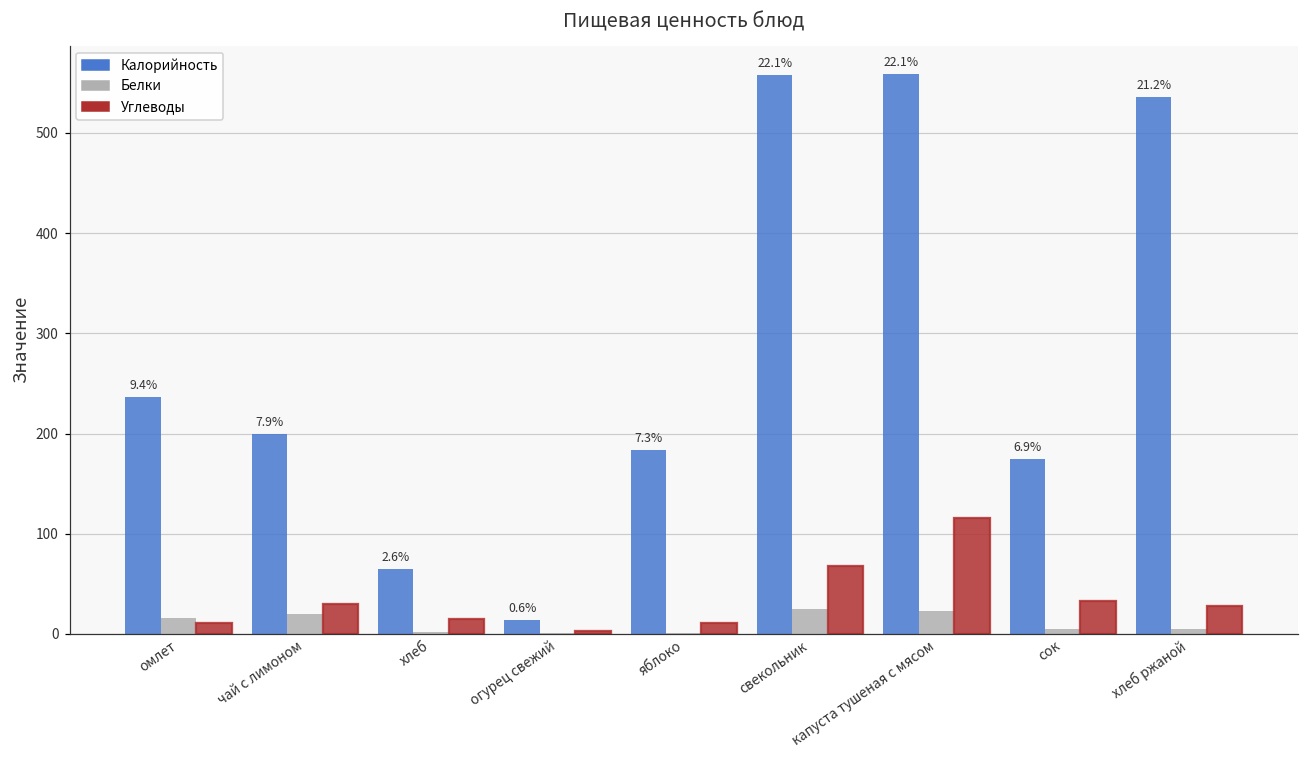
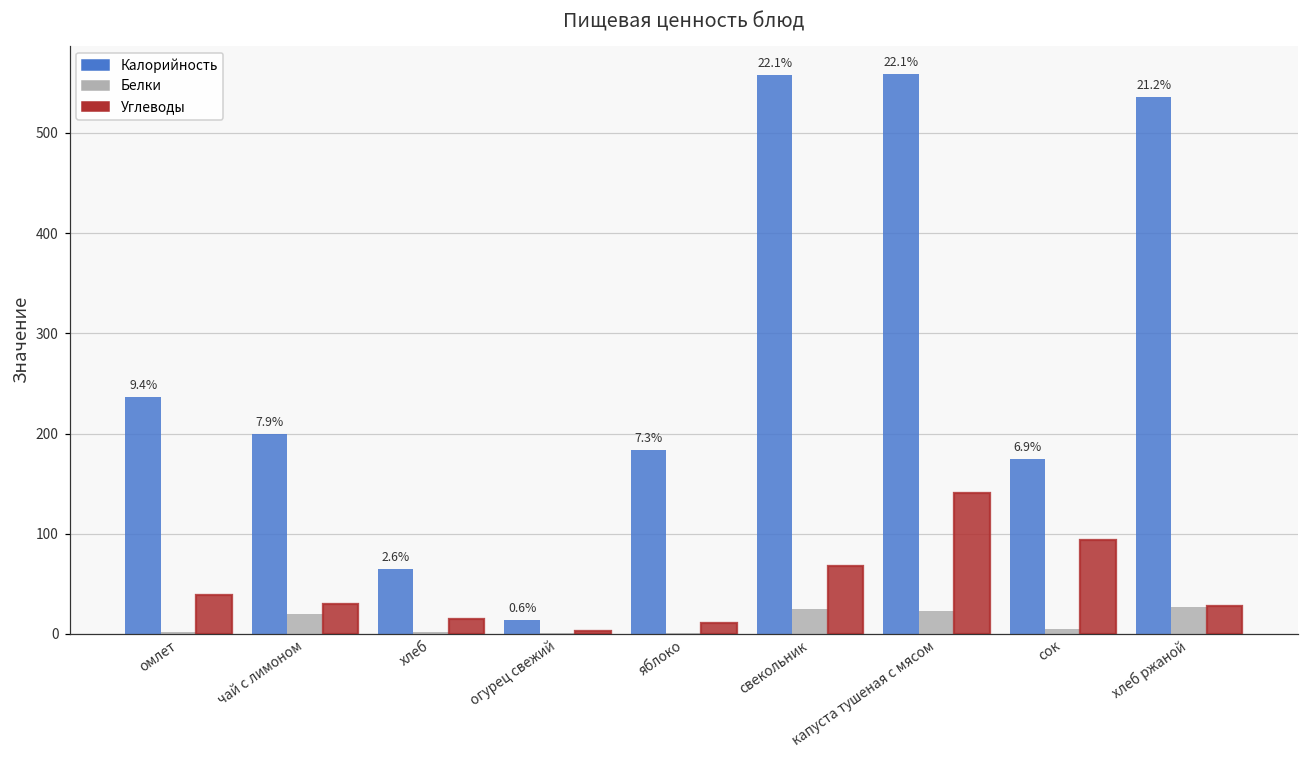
  {
    "Белки": {
-     "омлет": 20,
+     "омлет": 0,
      "чай с лимоном": 20,
      "свекольник": 30,
      "капуста тушеная с мясом": 20,
      "сок": 10,
-     "хлеб ржаной": 10
+     "хлеб ржаной": 30
    },
    "Углеводы": {
-     "омлет": 10,
+     "омлет": 40,
      "чай с лимоном": 30,
      "хлеб": 20,
      "яблоко": 10,
      "свекольник": 70,
-     "капуста тушеная с мясом": 120,
-     "сок": 30,
+     "капуста тушеная с мясом": 140,
+     "сок": 90,
      "хлеб ржаной": 30
    }
  }
